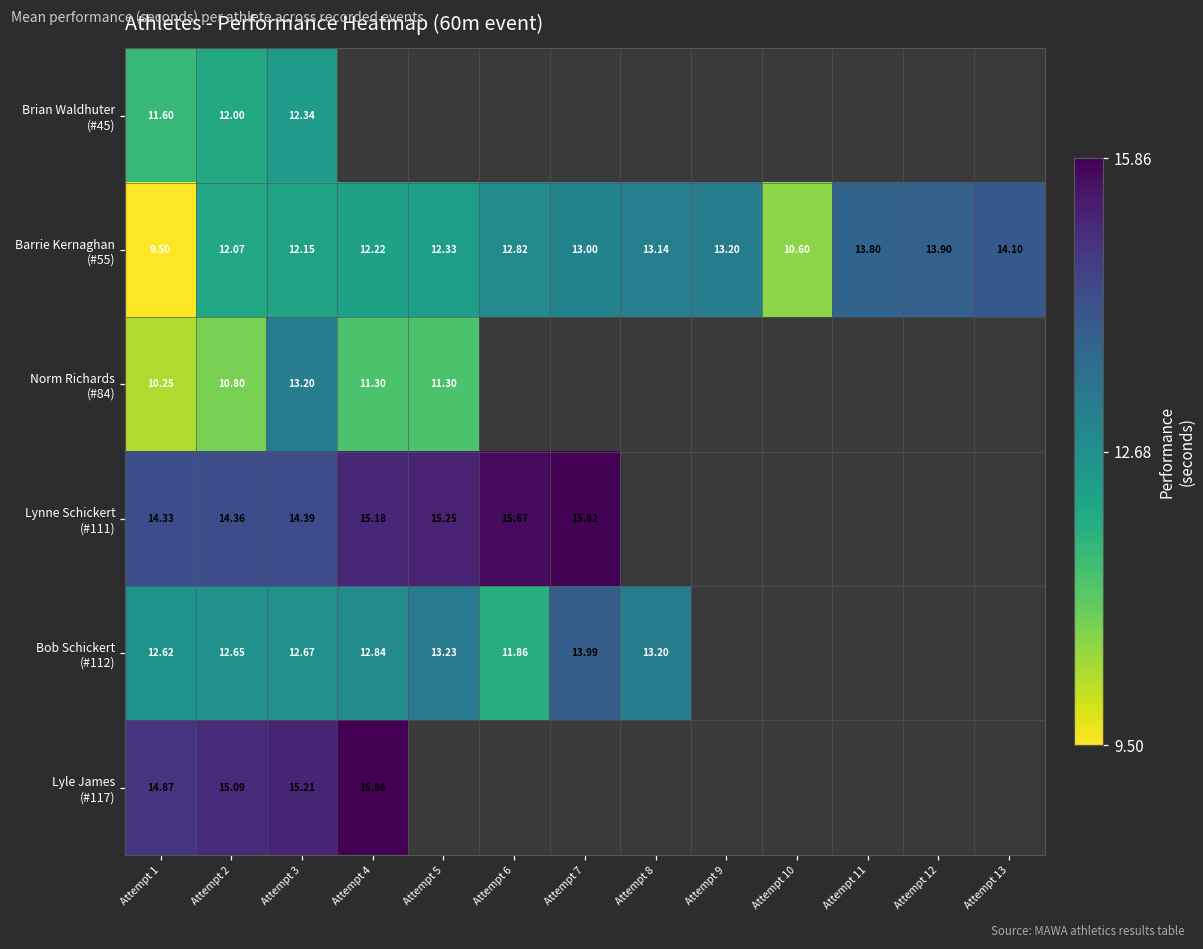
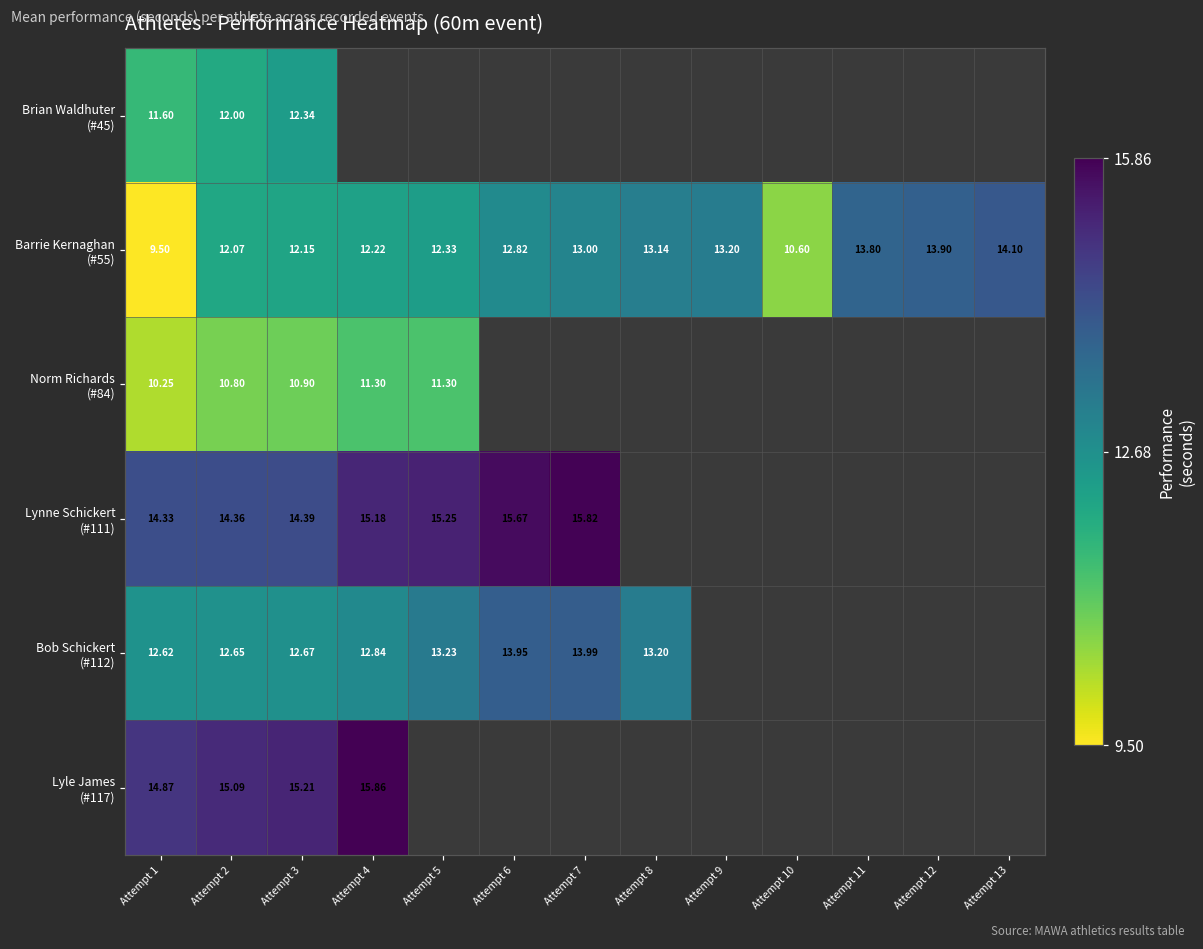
  {
    "Brian Waldhuter (#45)": {
      "Attempt 1": 11.60,
      "Attempt 2": 12.00,
      "Attempt 3": 12.34
    },
    "Barrie Kernaghan (#55)": {
      "Attempt 1": 9.50,
      "Attempt 2": 12.07,
      "Attempt 3": 12.15,
      "Attempt 4": 12.22,
      "Attempt 5": 12.33,
      "Attempt 6": 12.82,
      "Attempt 7": 13.00,
      "Attempt 8": 13.14,
      "Attempt 9": 13.20,
      "Attempt 10": 10.60,
      "Attempt 11": 13.80,
      "Attempt 12": 13.90,
      "Attempt 13": 14.10
    },
    "Norm Richards (#84)": {
      "Attempt 1": 10.25,
      "Attempt 2": 10.80,
-     "Attempt 3": 13.20,
+     "Attempt 3": 10.90,
      "Attempt 4": 11.30,
      "Attempt 5": 11.30
    },
    "Lynne Schickert (#111)": {
      "Attempt 1": 14.33,
      "Attempt 2": 14.36,
      "Attempt 3": 14.39,
      "Attempt 4": 15.18,
      "Attempt 5": 15.25,
      "Attempt 6": 15.67,
      "Attempt 7": 15.82
    },
    "Bob Schickert (#112)": {
      "Attempt 1": 12.62,
      "Attempt 2": 12.65,
      "Attempt 3": 12.67,
      "Attempt 4": 12.84,
      "Attempt 5": 13.23,
-     "Attempt 6": 11.86,
+     "Attempt 6": 13.95,
      "Attempt 7": 13.99,
      "Attempt 8": 13.20
    },
    "Lyle James (#117)": {
      "Attempt 1": 14.87,
      "Attempt 2": 15.09,
      "Attempt 3": 15.21,
      "Attempt 4": 15.86
    }
  }
